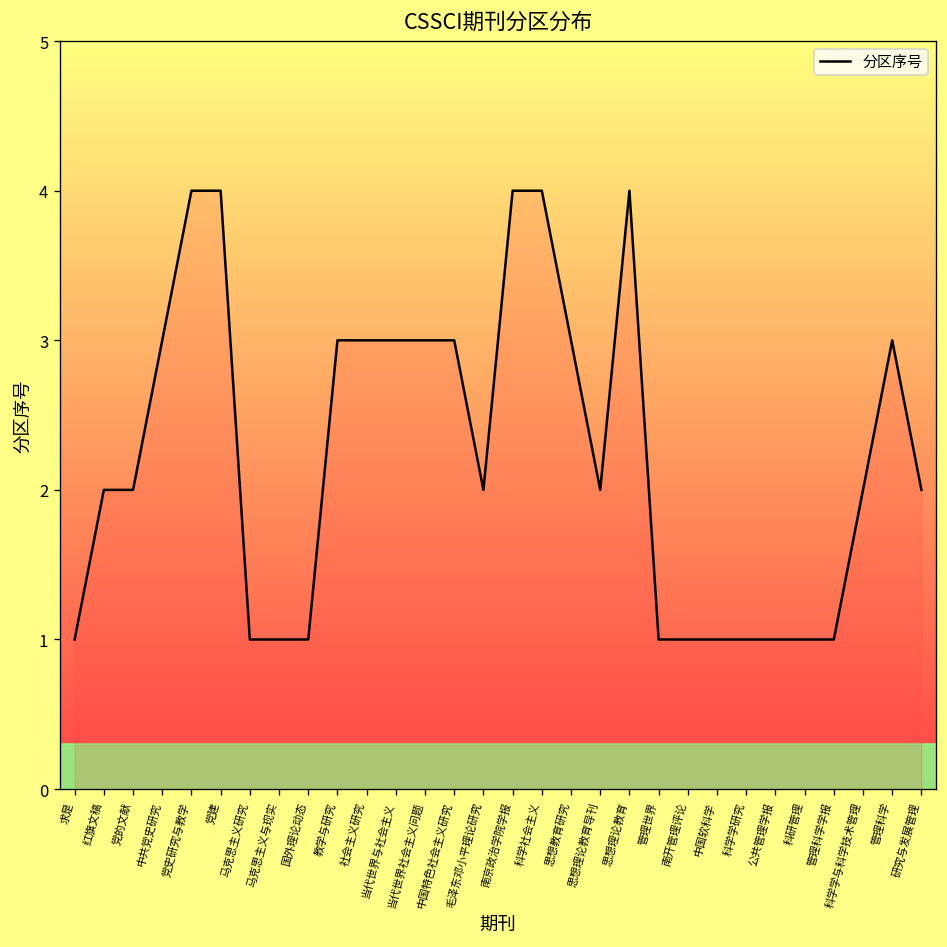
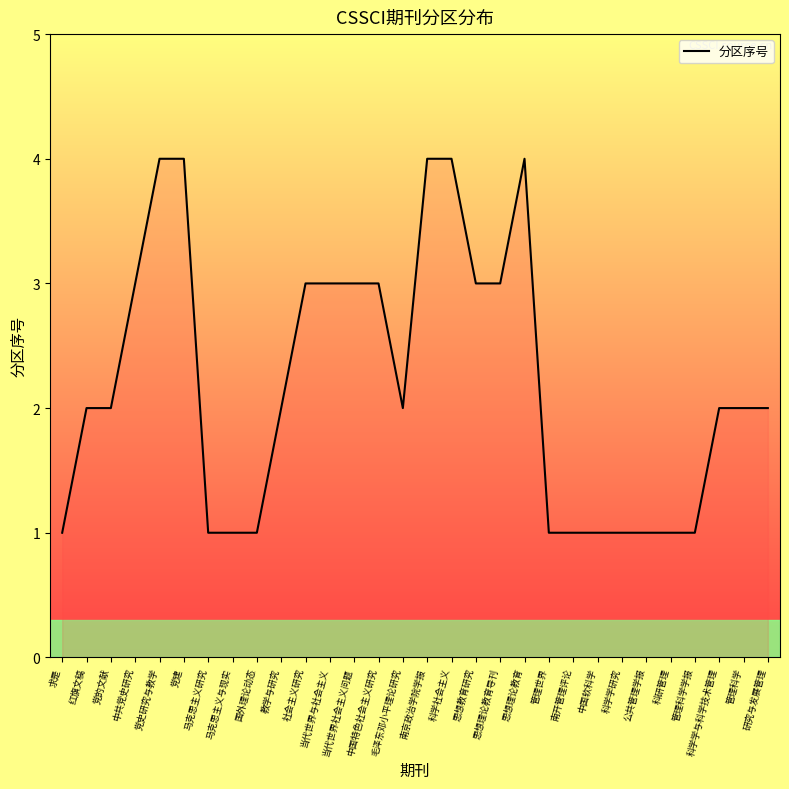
  {
    "求是": 1,
    "红旗文稿": 2,
    "党的文献": 2,
    "中共党史研究": 3,
    "党史研究与教学": 4,
    "党建": 4,
    "马克思主义研究": 1,
    "马克思主义与现实": 1,
    "国外理论动态": 1,
-   "教学与研究": 3,
+   "教学与研究": 2,
    "社会主义研究": 3,
    "当代世界与社会主义": 3,
    "当代世界社会主义问题": 3,
    "中国特色社会主义研究": 3,
    "毛泽东邓小平理论研究": 2,
    "南京政治学院学报": 4,
    "科学社会主义": 4,
    "思想教育研究": 3,
-   "思想理论教育导刊": 2,
+   "思想理论教育导刊": 3,
    "思想理论教育": 4,
    "管理世界": 1,
    "南开管理评论": 1,
    "中国软科学": 1,
    "科学学研究": 1,
    "公共管理学报": 1,
    "科研管理": 1,
    "管理科学学报": 1,
    "科学学与科学技术管理": 2,
-   "管理科学": 3,
+   "管理科学": 2,
    "研究与发展管理": 2
  }
